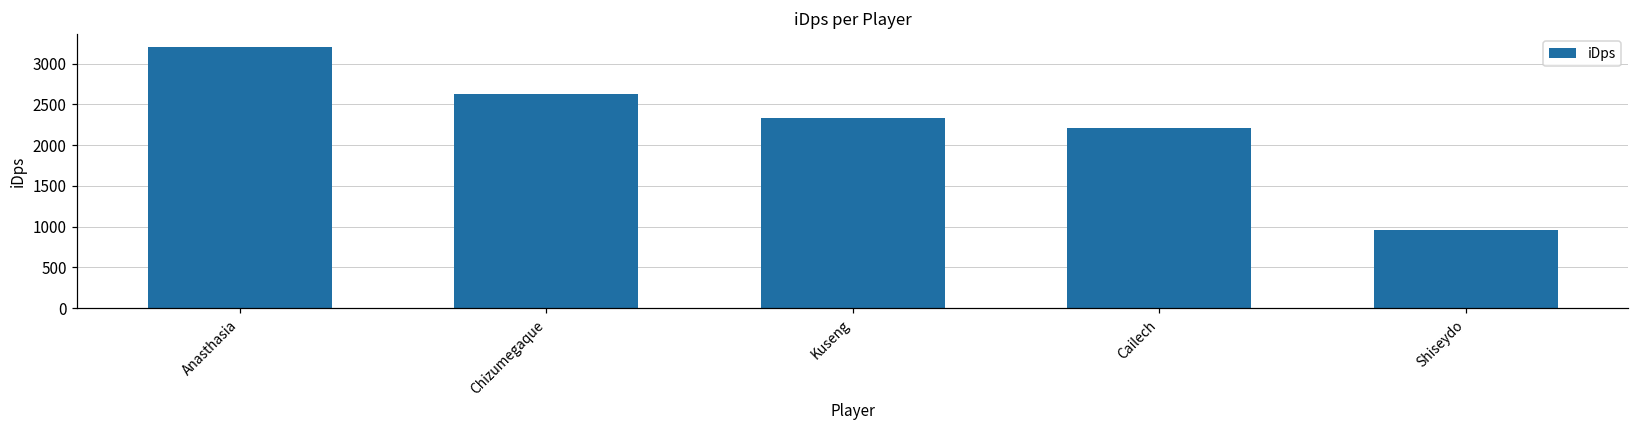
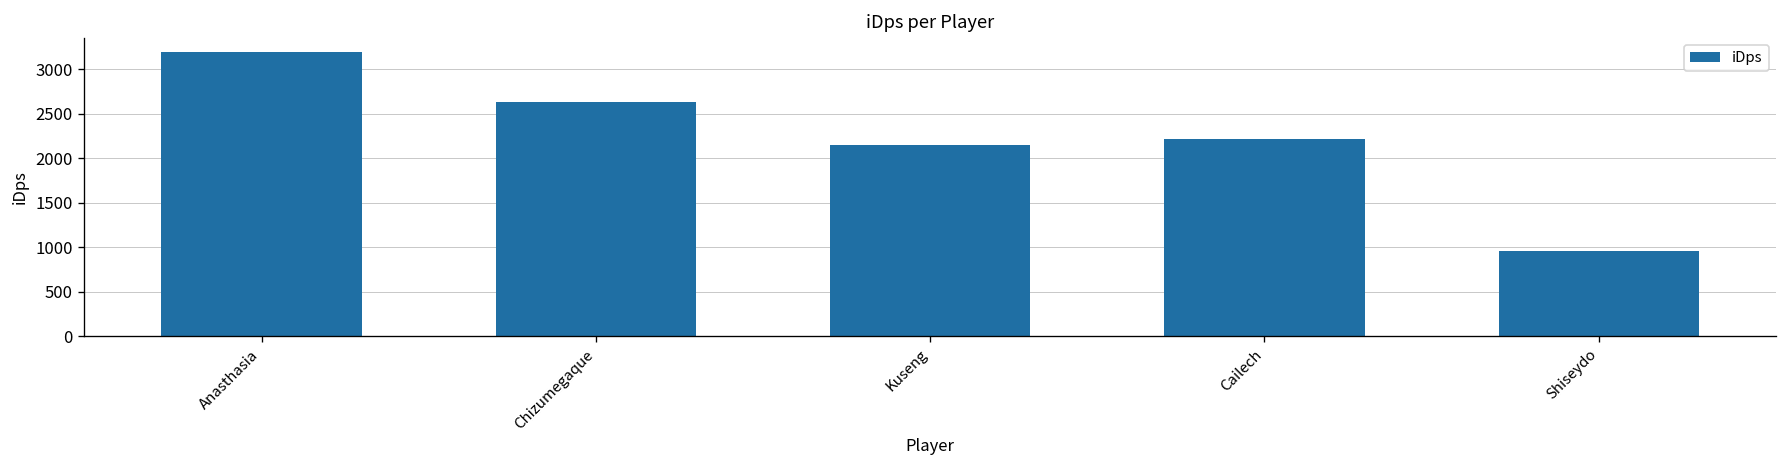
  {
    "Anasthasia": 3200,
    "Chizumegaque": 2600,
-   "Kuseng": 2300,
+   "Kuseng": 2100,
    "Cailech": 2200,
    "Shiseydo": 1000
  }
